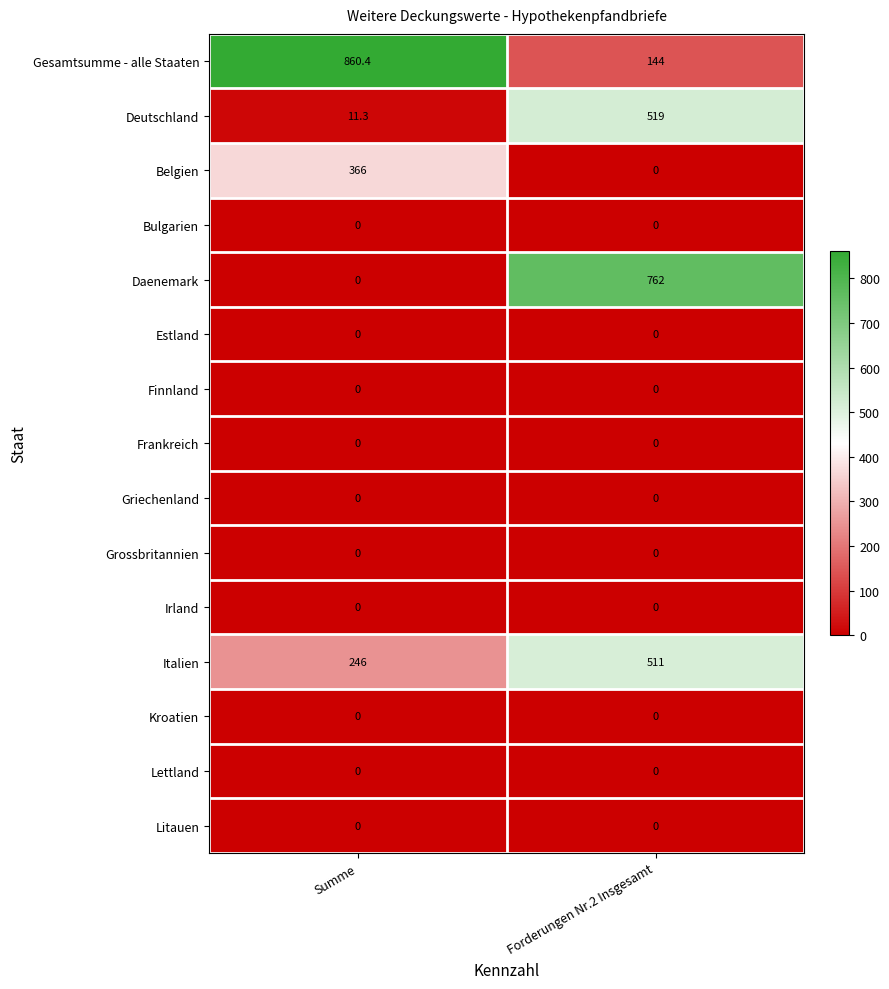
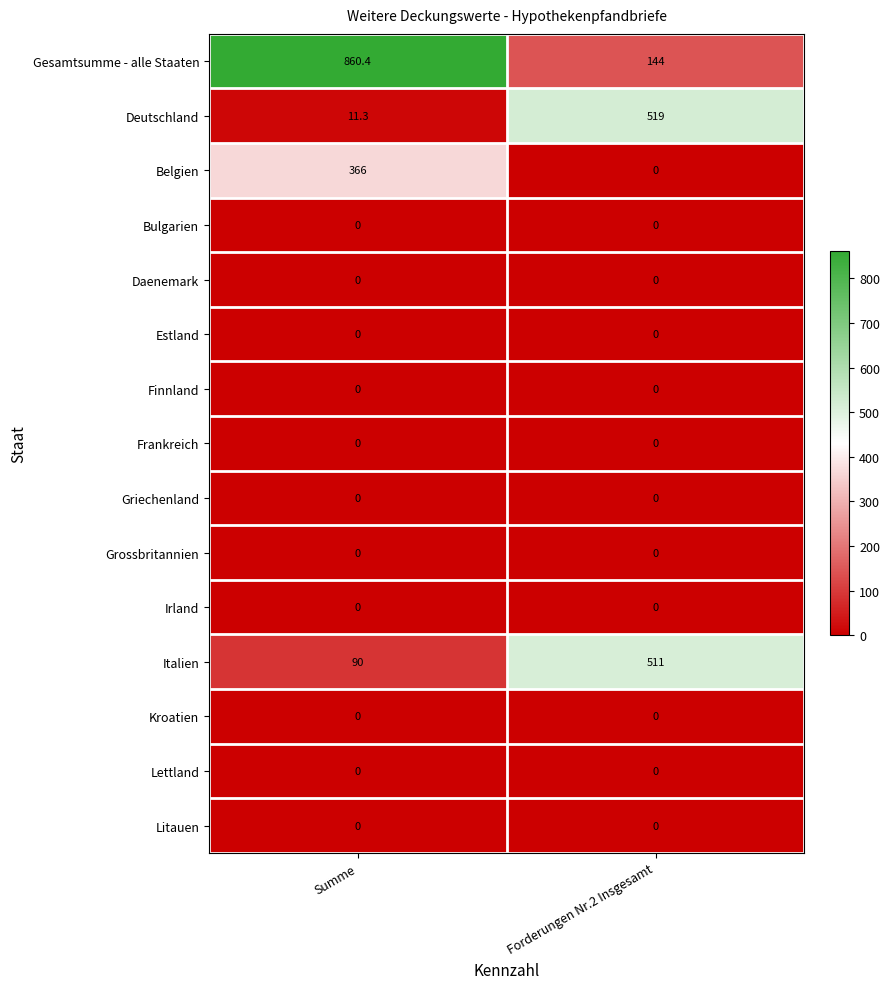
  {
    "Gesamtsumme - alle Staaten": {
      "Summe": 860.4,
      "Forderungen Nr.2 Insgesamt": 144
    },
    "Deutschland": {
      "Summe": 11.3,
      "Forderungen Nr.2 Insgesamt": 519
    },
    "Belgien": {
      "Summe": 366,
      "Forderungen Nr.2 Insgesamt": 0
    },
    "Bulgarien": {
      "Summe": 0,
      "Forderungen Nr.2 Insgesamt": 0
    },
    "Daenemark": {
      "Summe": 0,
-     "Forderungen Nr.2 Insgesamt": 762
+     "Forderungen Nr.2 Insgesamt": 0
    },
    "Estland": {
      "Summe": 0,
      "Forderungen Nr.2 Insgesamt": 0
    },
    "Finnland": {
      "Summe": 0,
      "Forderungen Nr.2 Insgesamt": 0
    },
    "Frankreich": {
      "Summe": 0,
      "Forderungen Nr.2 Insgesamt": 0
    },
    "Griechenland": {
      "Summe": 0,
      "Forderungen Nr.2 Insgesamt": 0
    },
    "Grossbritannien": {
      "Summe": 0,
      "Forderungen Nr.2 Insgesamt": 0
    },
    "Irland": {
      "Summe": 0,
      "Forderungen Nr.2 Insgesamt": 0
    },
    "Italien": {
-     "Summe": 246,
+     "Summe": 90,
      "Forderungen Nr.2 Insgesamt": 511
    },
    "Kroatien": {
      "Summe": 0,
      "Forderungen Nr.2 Insgesamt": 0
    },
    "Lettland": {
      "Summe": 0,
      "Forderungen Nr.2 Insgesamt": 0
    },
    "Litauen": {
      "Summe": 0,
      "Forderungen Nr.2 Insgesamt": 0
    }
  }
